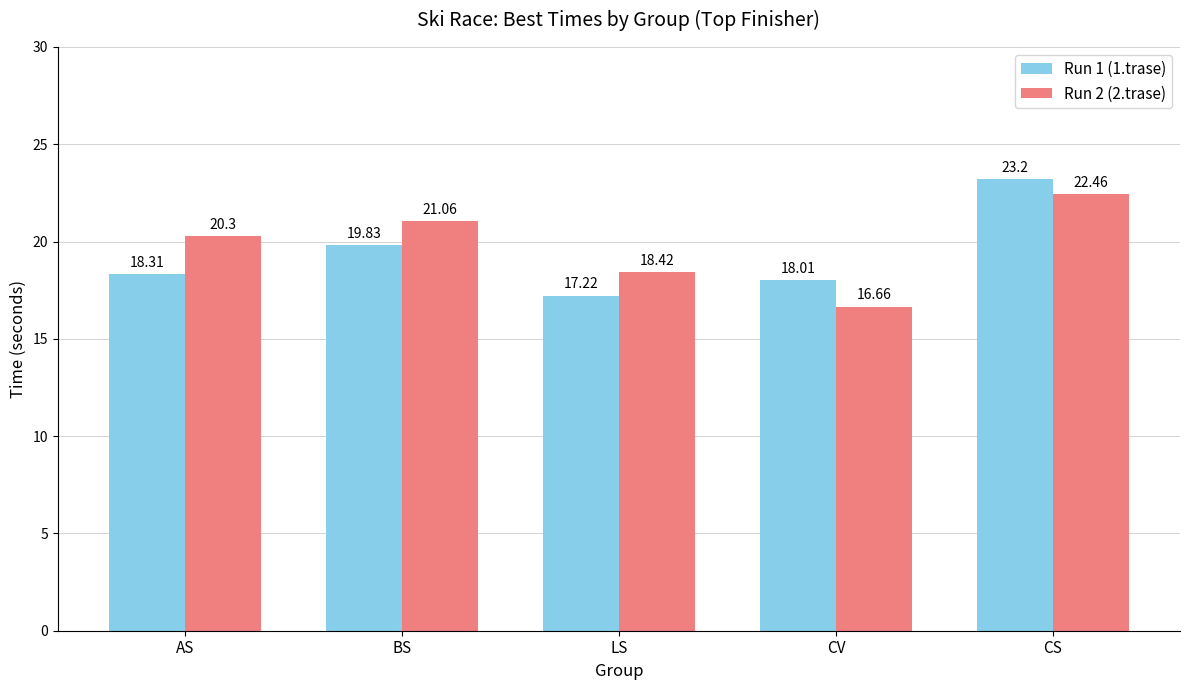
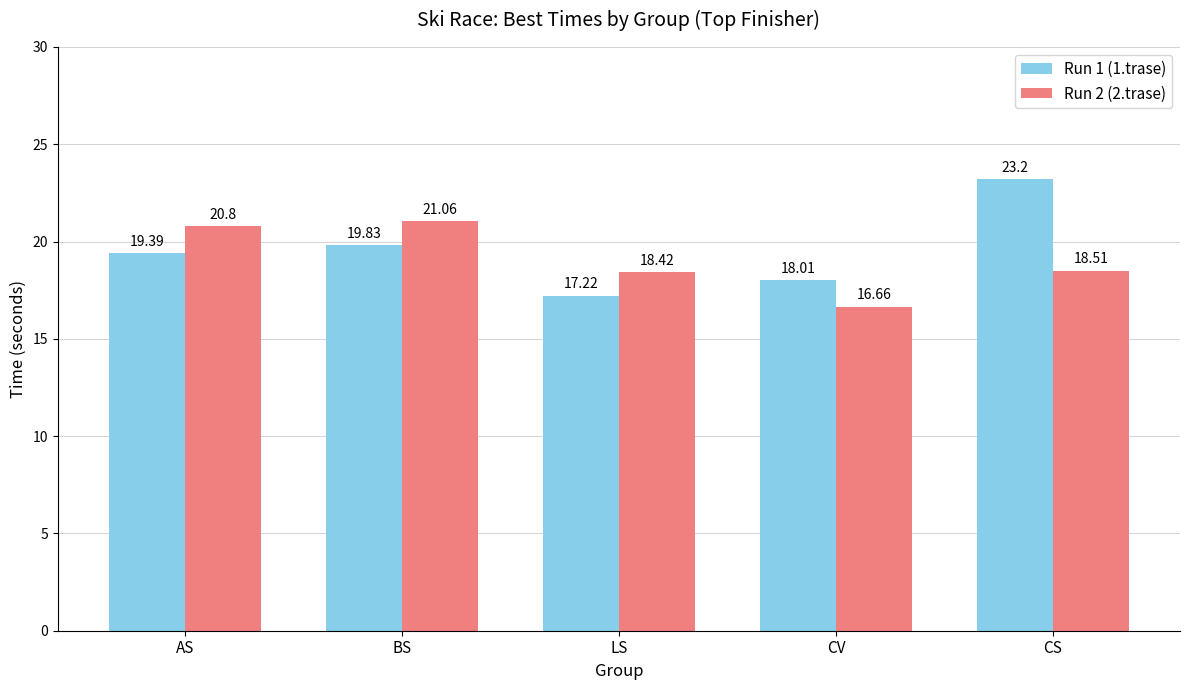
  {
    "Run 1 (1.trase)": {
-     "AS": 18.31,
+     "AS": 19.39,
      "BS": 19.83,
      "LS": 17.22,
      "CV": 18.01,
      "CS": 23.2
    },
    "Run 2 (2.trase)": {
-     "AS": 20.3,
+     "AS": 20.8,
      "BS": 21.06,
      "LS": 18.42,
      "CV": 16.66,
-     "CS": 22.46
+     "CS": 18.51
    }
  }
